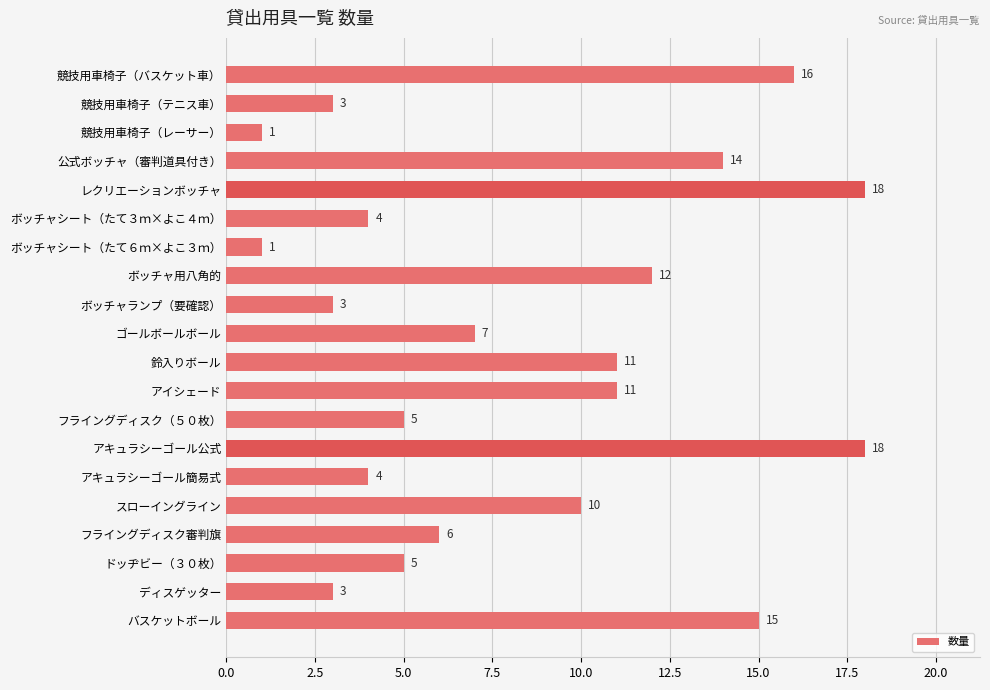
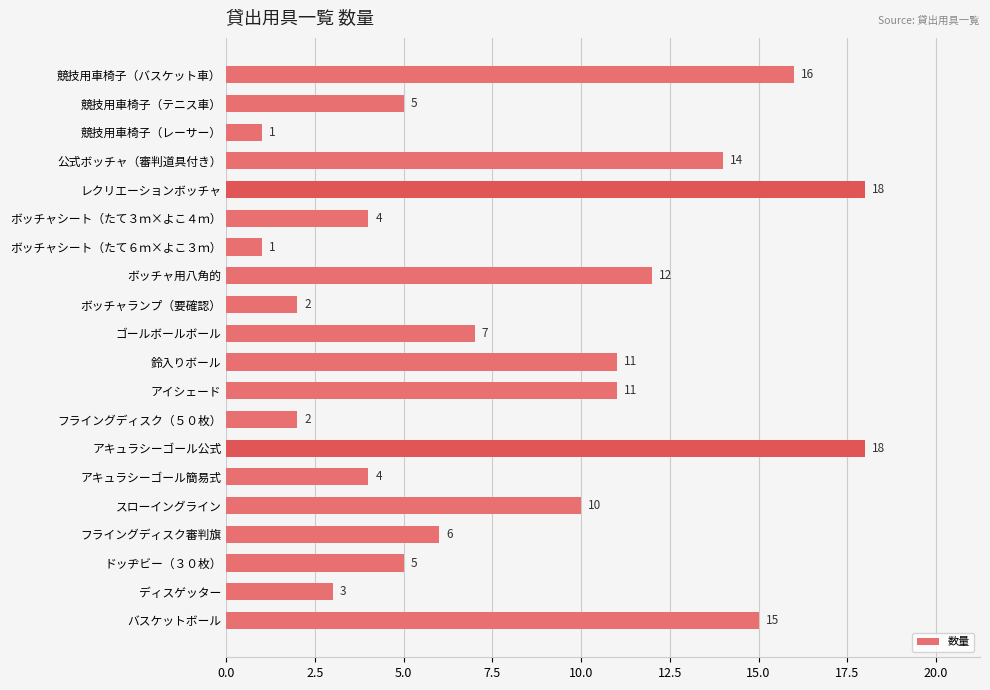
  {
    "競技用車椅子（バスケット車）": 16,
-   "競技用車椅子（テニス車）": 3,
+   "競技用車椅子（テニス車）": 5,
    "競技用車椅子（レーサー）": 1,
    "公式ボッチャ（審判道具付き）": 14,
    "レクリエーションボッチャ": 18,
    "ボッチャシート（たて３ｍ×よこ４ｍ）": 4,
    "ボッチャシート（たて６ｍ×よこ３ｍ）": 1,
    "ボッチャ用八角的": 12,
-   "ボッチャランプ（要確認）": 3,
+   "ボッチャランプ（要確認）": 2,
    "ゴールボールボール": 7,
    "鈴入りボール": 11,
    "アイシェード": 11,
-   "フライングディスク（５０枚）": 5,
+   "フライングディスク（５０枚）": 2,
    "アキュラシーゴール公式": 18,
    "アキュラシーゴール簡易式": 4,
    "スローイングライン": 10,
    "フライングディスク審判旗": 6,
    "ドッヂビー（３０枚）": 5,
    "ディスゲッター": 3,
    "バスケットボール": 15
  }
